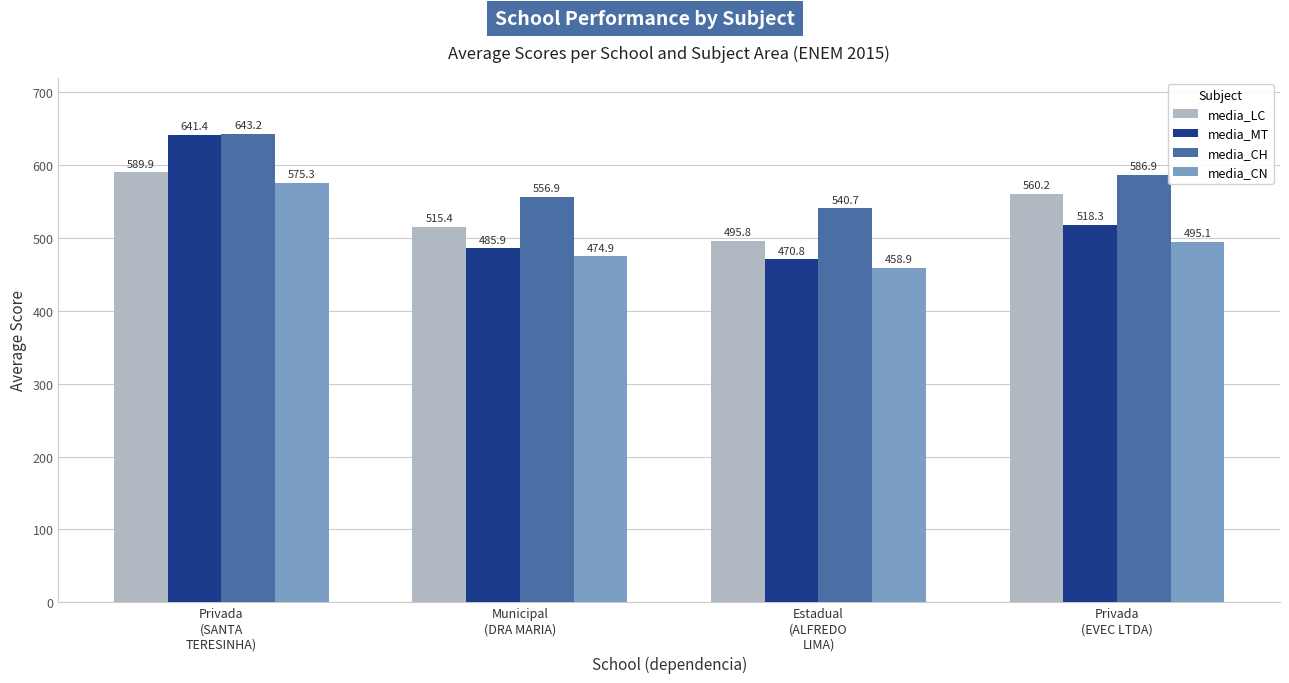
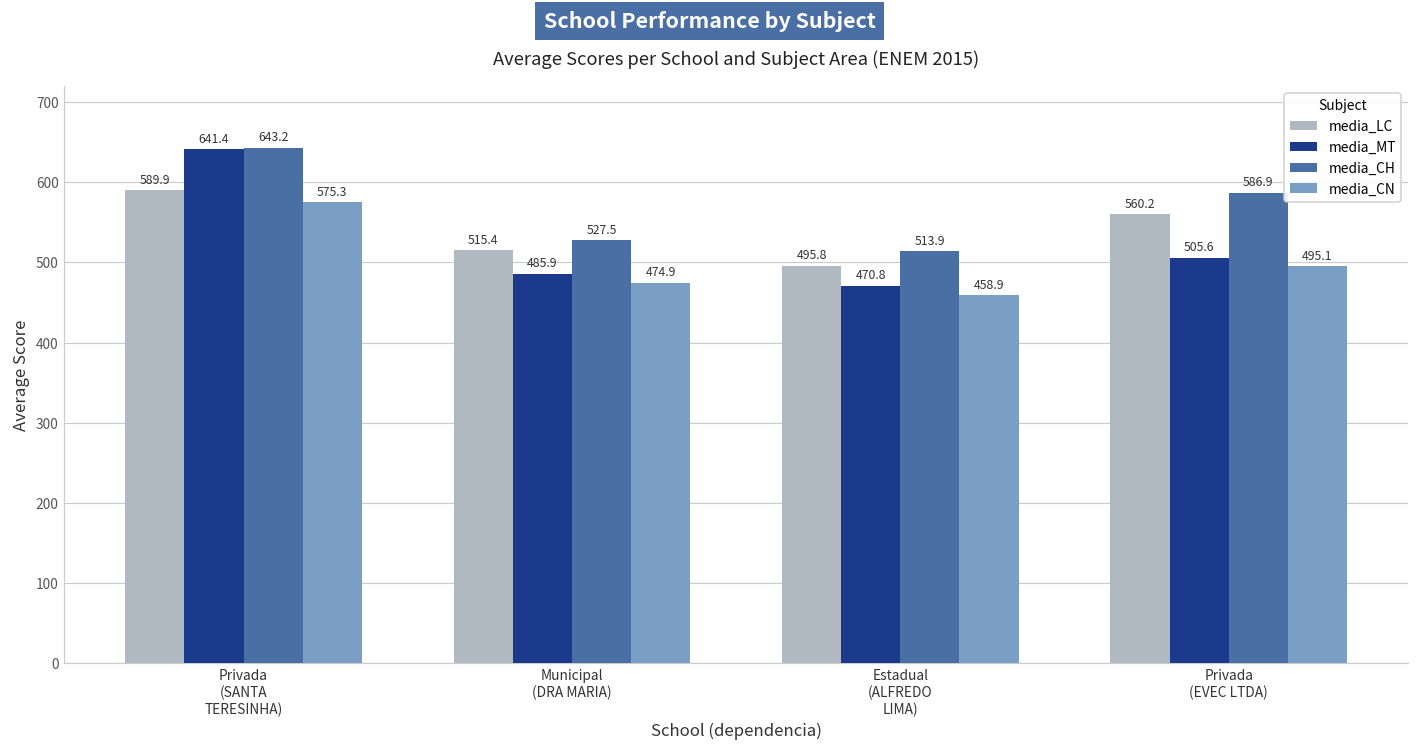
  {
    "media_MT": {
      "Privada (SANTA TERESINHA)": 641.4,
      "Municipal (DRA MARIA)": 485.9,
      "Estadual (ALFREDO LIMA)": 470.8,
-     "Privada (EVEC LTDA)": 518.3
+     "Privada (EVEC LTDA)": 505.6
    },
    "media_CH": {
      "Privada (SANTA TERESINHA)": 643.2,
-     "Municipal (DRA MARIA)": 556.9,
-     "Estadual (ALFREDO LIMA)": 540.7,
+     "Municipal (DRA MARIA)": 527.5,
+     "Estadual (ALFREDO LIMA)": 513.9,
      "Privada (EVEC LTDA)": 586.9
    }
  }
